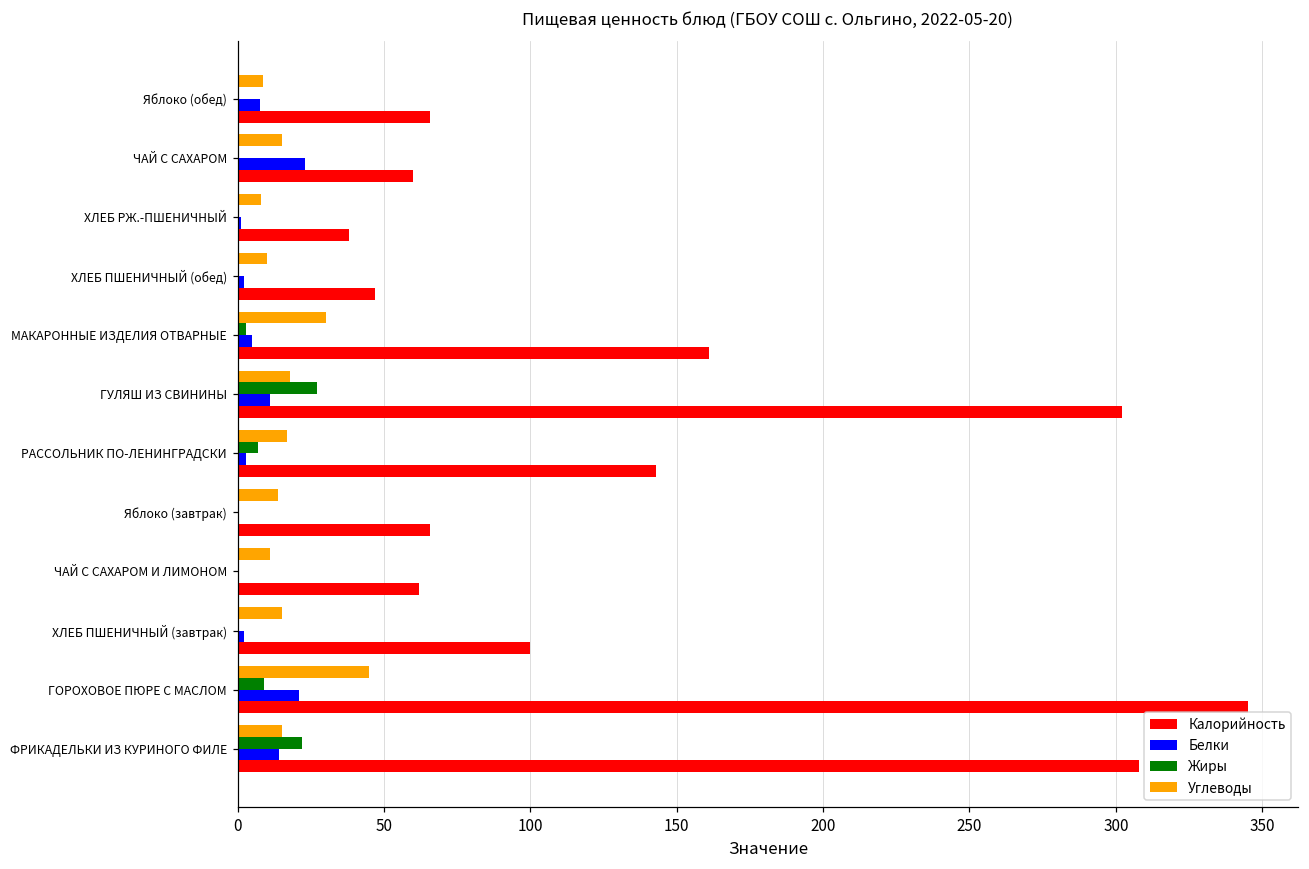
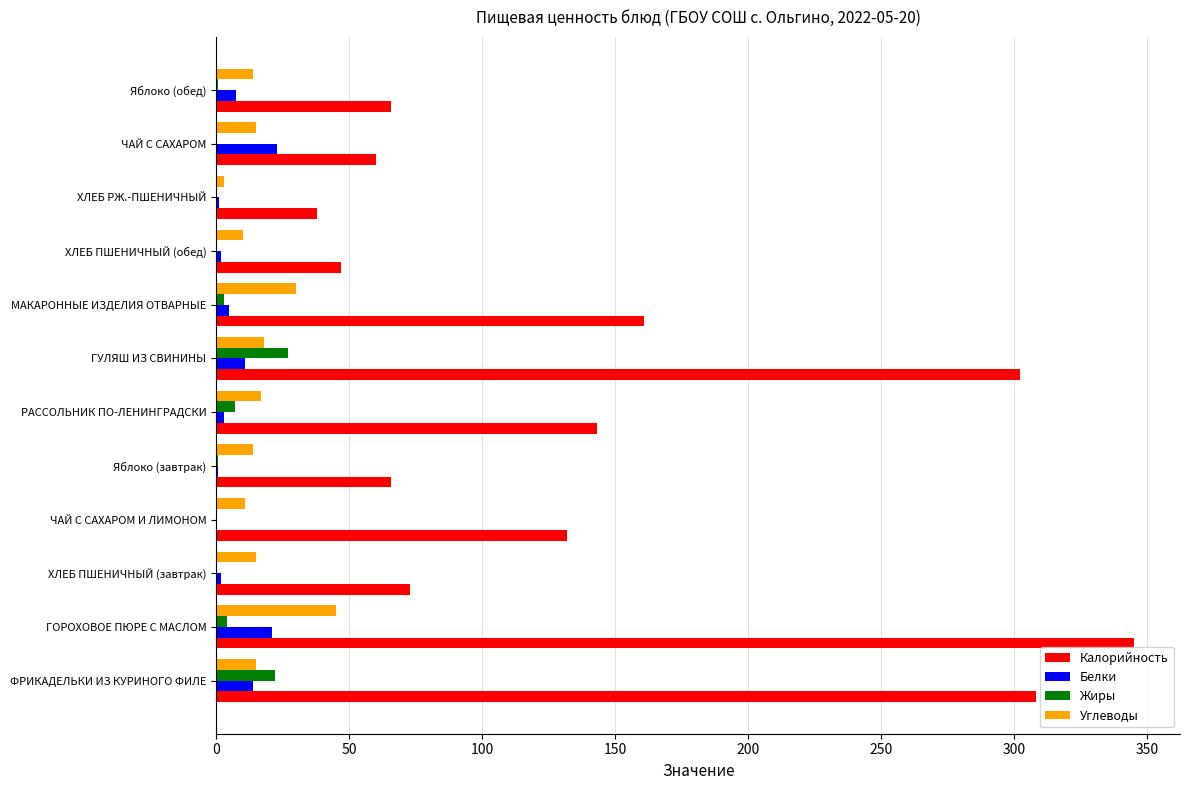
  {
    "Калорийность": {
      "Яблоко (обед)": 66,
      "ЧАЙ С САХАРОМ": 60,
      "ХЛЕБ РЖ.-ПШЕНИЧНЫЙ": 38,
      "ХЛЕБ ПШЕНИЧНЫЙ (обед)": 47,
      "МАКАРОННЫЕ ИЗДЕЛИЯ ОТВАРНЫЕ": 161,
      "ГУЛЯШ ИЗ СВИНИНЫ": 302,
      "РАССОЛЬНИК ПО-ЛЕНИНГРАДСКИ": 143,
      "Яблоко (завтрак)": 66,
-     "ЧАЙ С САХАРОМ И ЛИМОНОМ": 62,
-     "ХЛЕБ ПШЕНИЧНЫЙ (завтрак)": 100,
+     "ЧАЙ С САХАРОМ И ЛИМОНОМ": 132,
+     "ХЛЕБ ПШЕНИЧНЫЙ (завтрак)": 73,
      "ГОРОХОВОЕ ПЮРЕ С МАСЛОМ": 345,
      "ФРИКАДЕЛЬКИ ИЗ КУРИНОГО ФИЛЕ": 308
    },
    "Белки": {
      "Яблоко (обед)": 8,
      "ЧАЙ С САХАРОМ": 23,
      "ХЛЕБ РЖ.-ПШЕНИЧНЫЙ": 1,
      "ХЛЕБ ПШЕНИЧНЫЙ (обед)": 2,
      "МАКАРОННЫЕ ИЗДЕЛИЯ ОТВАРНЫЕ": 5,
      "ГУЛЯШ ИЗ СВИНИНЫ": 11,
      "РАССОЛЬНИК ПО-ЛЕНИНГРАДСКИ": 3,
      "ЧАЙ С САХАРОМ И ЛИМОНОМ": 0,
      "ХЛЕБ ПШЕНИЧНЫЙ (завтрак)": 2,
      "ГОРОХОВОЕ ПЮРЕ С МАСЛОМ": 21,
      "ФРИКАДЕЛЬКИ ИЗ КУРИНОГО ФИЛЕ": 14
    },
    "Жиры": {
      "ЧАЙ С САХАРОМ": 0,
      "ХЛЕБ РЖ.-ПШЕНИЧНЫЙ": 0,
      "ХЛЕБ ПШЕНИЧНЫЙ (обед)": 0,
      "МАКАРОННЫЕ ИЗДЕЛИЯ ОТВАРНЫЕ": 3,
      "ГУЛЯШ ИЗ СВИНИНЫ": 27,
      "РАССОЛЬНИК ПО-ЛЕНИНГРАДСКИ": 7,
      "ЧАЙ С САХАРОМ И ЛИМОНОМ": 0,
      "ХЛЕБ ПШЕНИЧНЫЙ (завтрак)": 0,
-     "ГОРОХОВОЕ ПЮРЕ С МАСЛОМ": 9,
+     "ГОРОХОВОЕ ПЮРЕ С МАСЛОМ": 4,
      "ФРИКАДЕЛЬКИ ИЗ КУРИНОГО ФИЛЕ": 22
    },
    "Углеводы": {
-     "Яблоко (обед)": 9,
+     "Яблоко (обед)": 14,
      "ЧАЙ С САХАРОМ": 15,
-     "ХЛЕБ РЖ.-ПШЕНИЧНЫЙ": 8,
+     "ХЛЕБ РЖ.-ПШЕНИЧНЫЙ": 3,
      "ХЛЕБ ПШЕНИЧНЫЙ (обед)": 10,
      "МАКАРОННЫЕ ИЗДЕЛИЯ ОТВАРНЫЕ": 30,
      "ГУЛЯШ ИЗ СВИНИНЫ": 18,
      "РАССОЛЬНИК ПО-ЛЕНИНГРАДСКИ": 17,
      "Яблоко (завтрак)": 14,
      "ЧАЙ С САХАРОМ И ЛИМОНОМ": 11,
      "ХЛЕБ ПШЕНИЧНЫЙ (завтрак)": 15,
      "ГОРОХОВОЕ ПЮРЕ С МАСЛОМ": 45,
      "ФРИКАДЕЛЬКИ ИЗ КУРИНОГО ФИЛЕ": 15
    }
  }
